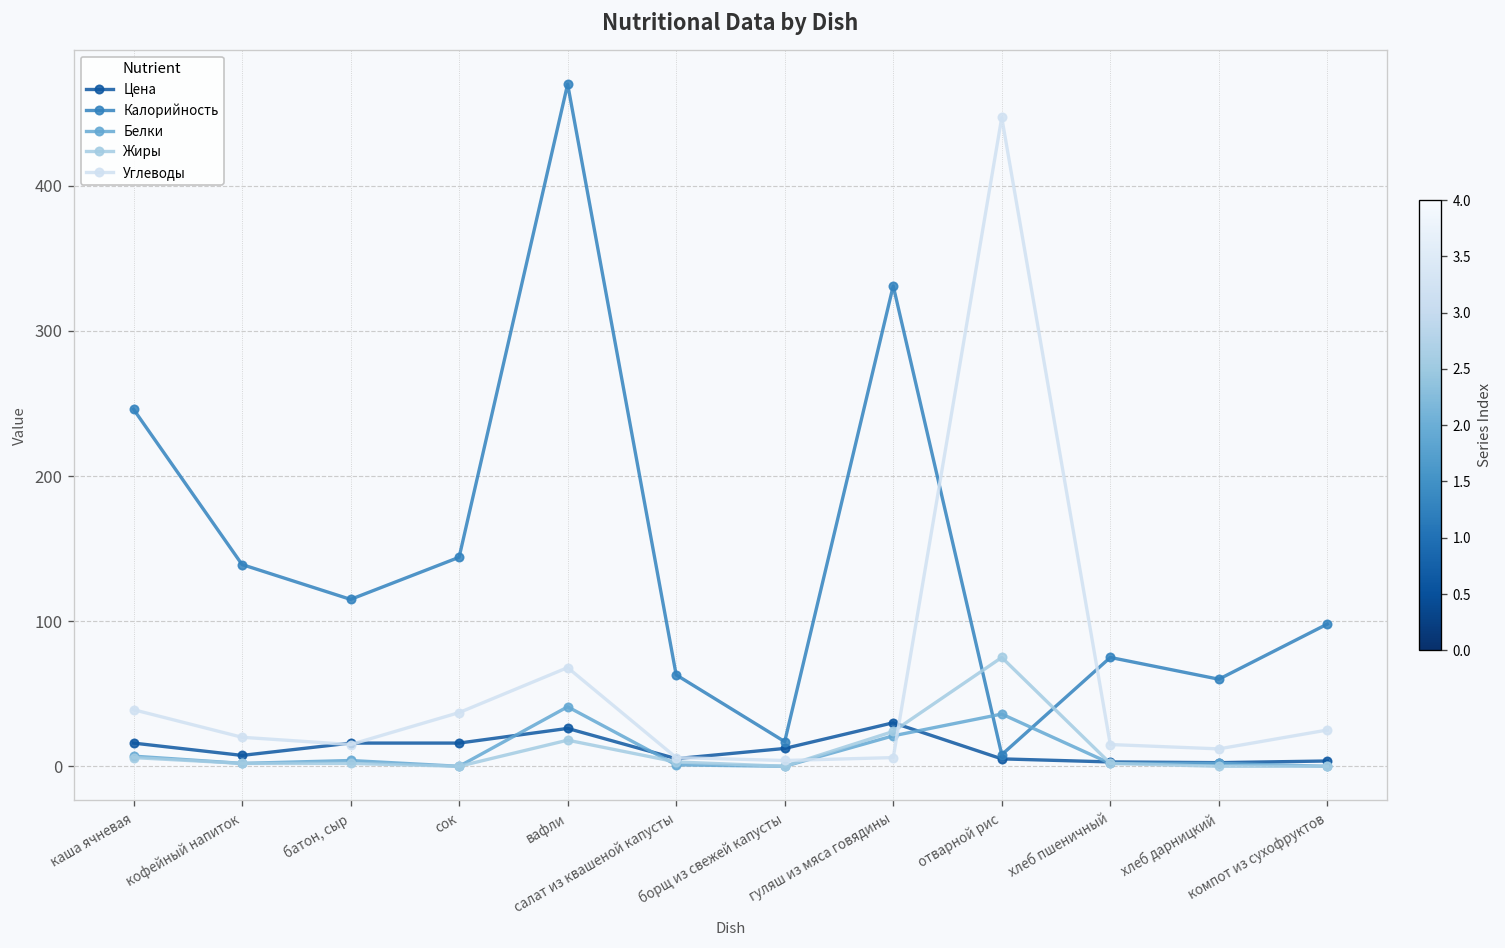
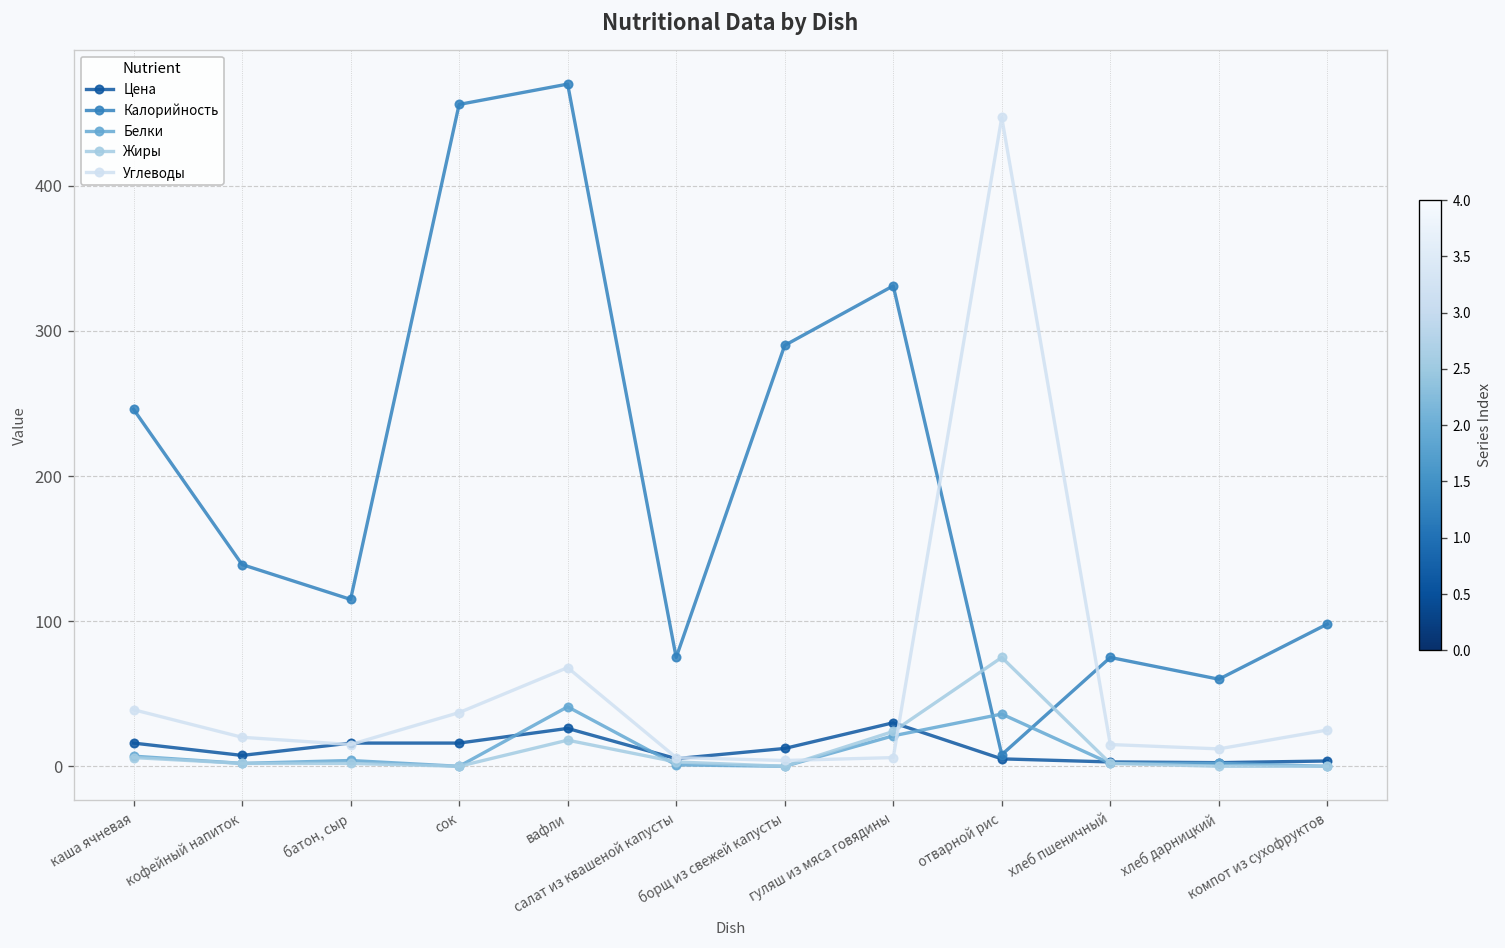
  {
    "Цена": {
      "каша ячневая": 16,
      "кофейный напиток": 8,
      "сок": 16,
      "вафли": 26,
      "борщ из свежей капусты": 12,
      "гуляш из мяса говядины": 30,
      "отварной рис": 5,
      "компот из сухофруктов": 4
    },
    "Калорийность": {
      "каша ячневая": 246,
      "кофейный напиток": 139,
      "батон, сыр": 115,
-     "сок": 144,
+     "сок": 456,
      "вафли": 470,
-     "салат из квашеной капусты": 63,
-     "борщ из свежей капусты": 17,
+     "салат из квашеной капусты": 75,
+     "борщ из свежей капусты": 290,
      "гуляш из мяса говядины": 331,
      "отварной рис": 8,
      "хлеб пшеничный": 75,
      "хлеб дарницкий": 60,
      "компот из сухофруктов": 98
    },
    "Белки": {
      "вафли": 41,
      "гуляш из мяса говядины": 21,
      "отварной рис": 36
    }
  }
